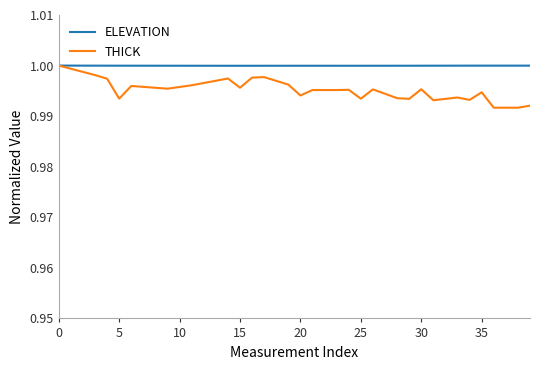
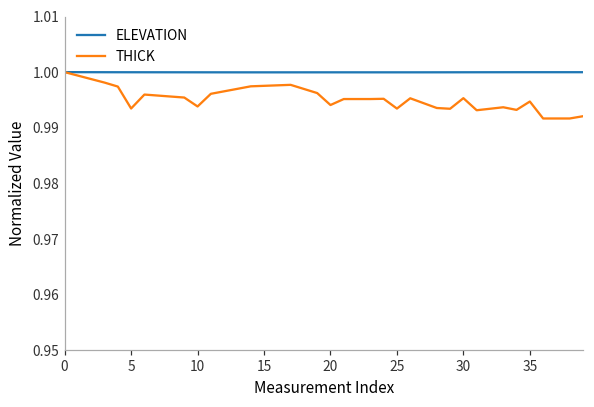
  {
    "ELEVATION": {
      "5": 1.000,
      "10": 1.000,
      "15": 1.000,
      "20": 1.000,
      "25": 1.000,
      "30": 1.000,
      "35": 1.000
    },
    "THICK": {
      "5": 0.993,
-     "10": 0.996,
-     "15": 0.996,
+     "10": 0.994,
+     "15": 0.998,
      "20": 0.994,
      "25": 0.993,
      "30": 0.995,
      "35": 0.995
    }
  }
